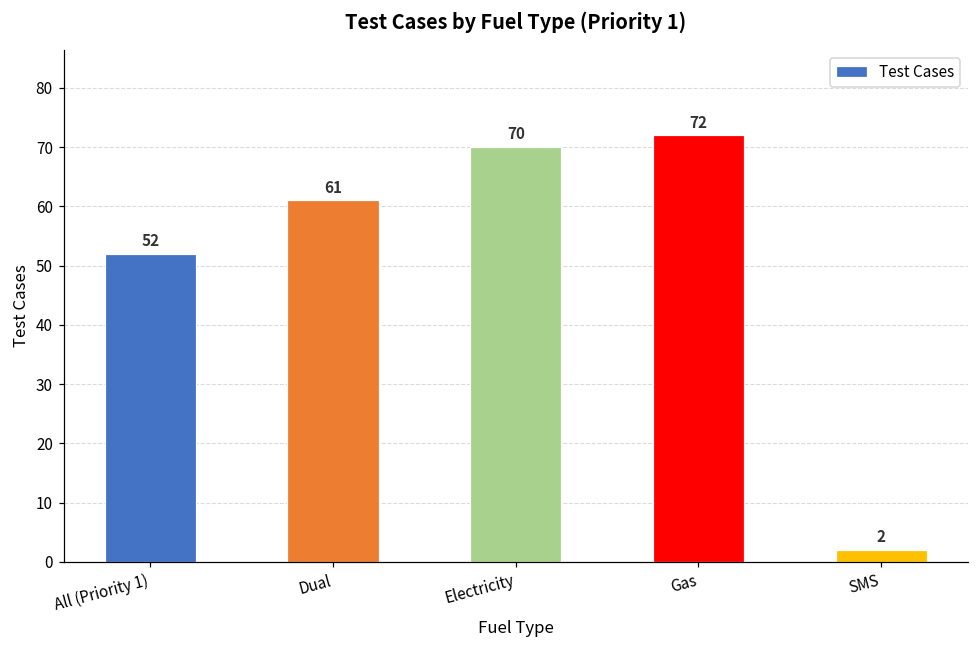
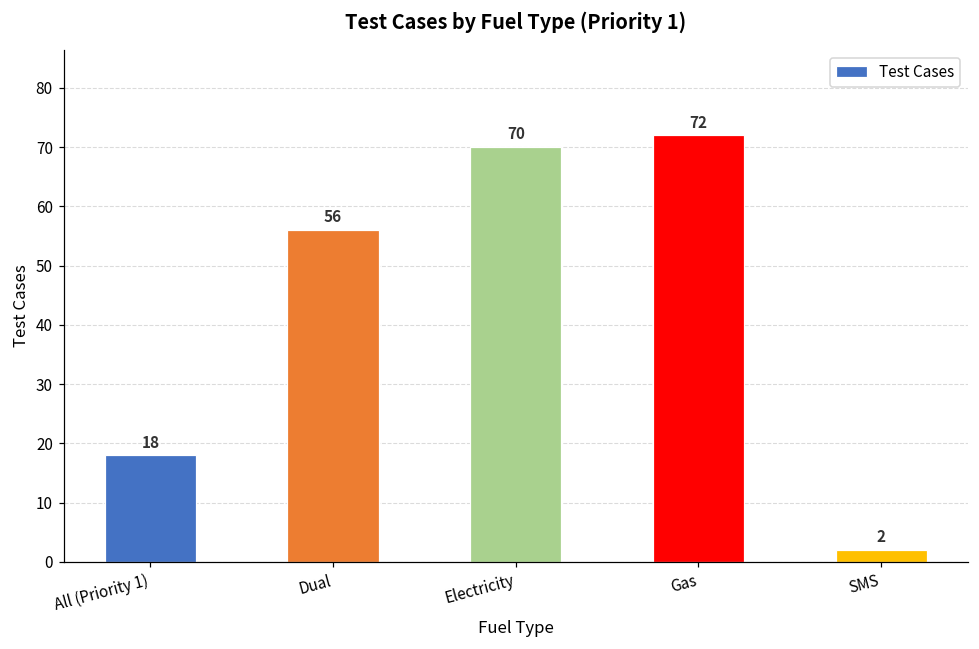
  {
-   "All (Priority 1)": 52,
-   "Dual": 61,
+   "All (Priority 1)": 18,
+   "Dual": 56,
    "Electricity": 70,
    "Gas": 72,
    "SMS": 2
  }
